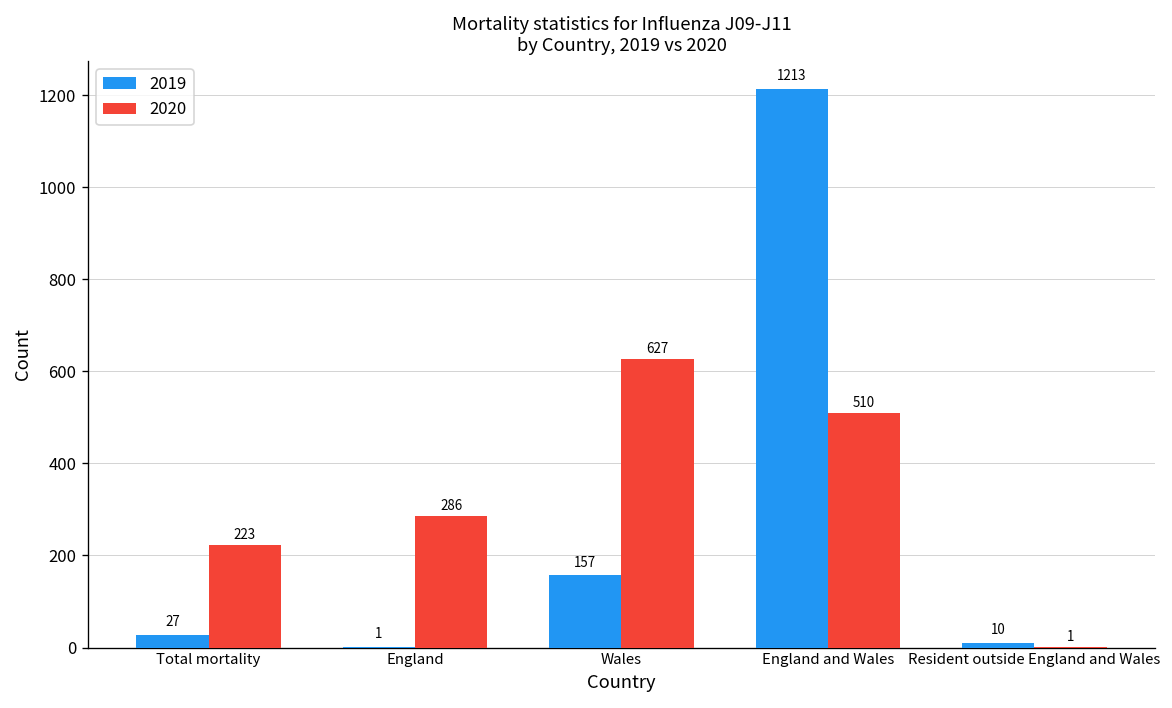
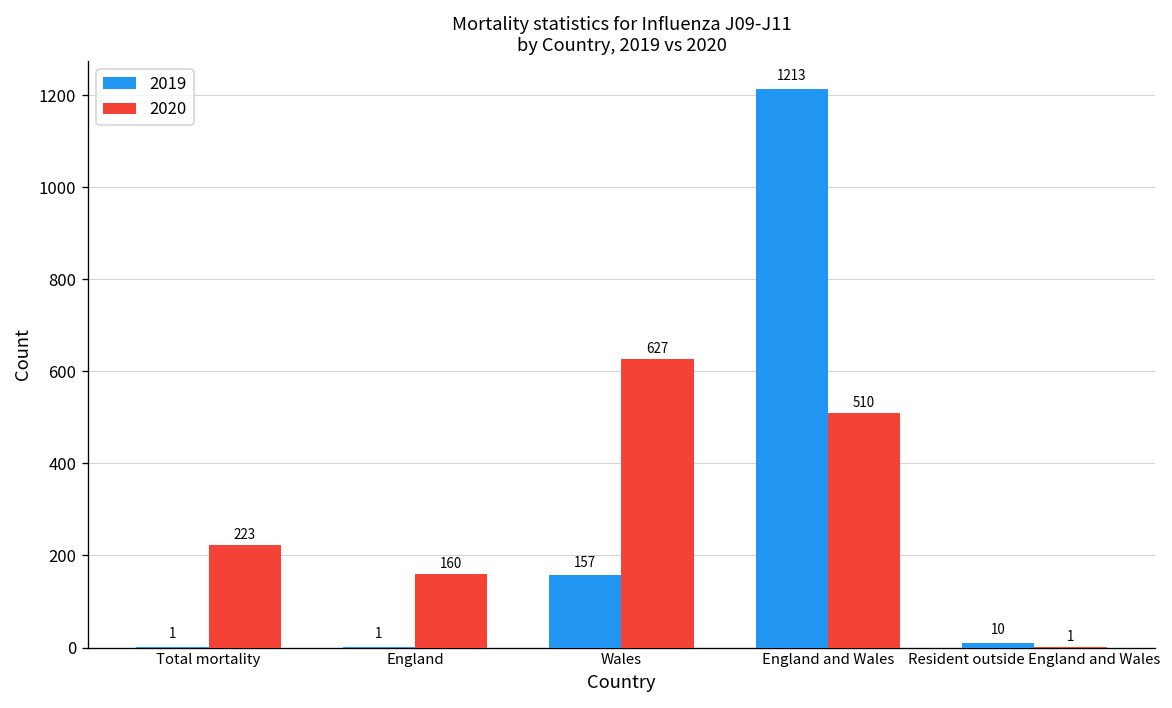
  {
    "2019": {
-     "Total mortality": 27,
+     "Total mortality": 1,
      "England": 1,
      "Wales": 157,
      "England and Wales": 1213,
      "Resident outside England and Wales": 10
    },
    "2020": {
      "Total mortality": 223,
-     "England": 286,
+     "England": 160,
      "Wales": 627,
      "England and Wales": 510,
      "Resident outside England and Wales": 1
    }
  }
